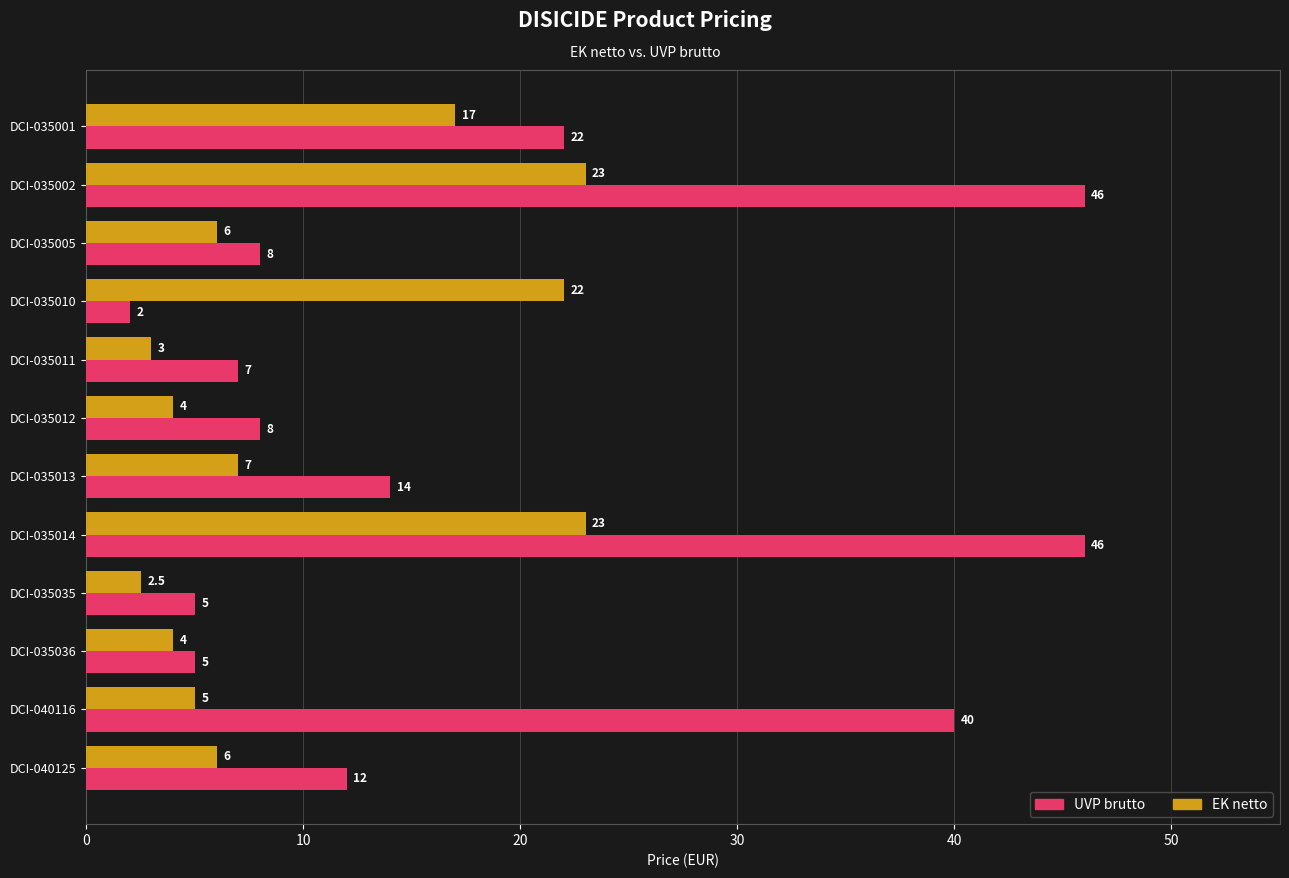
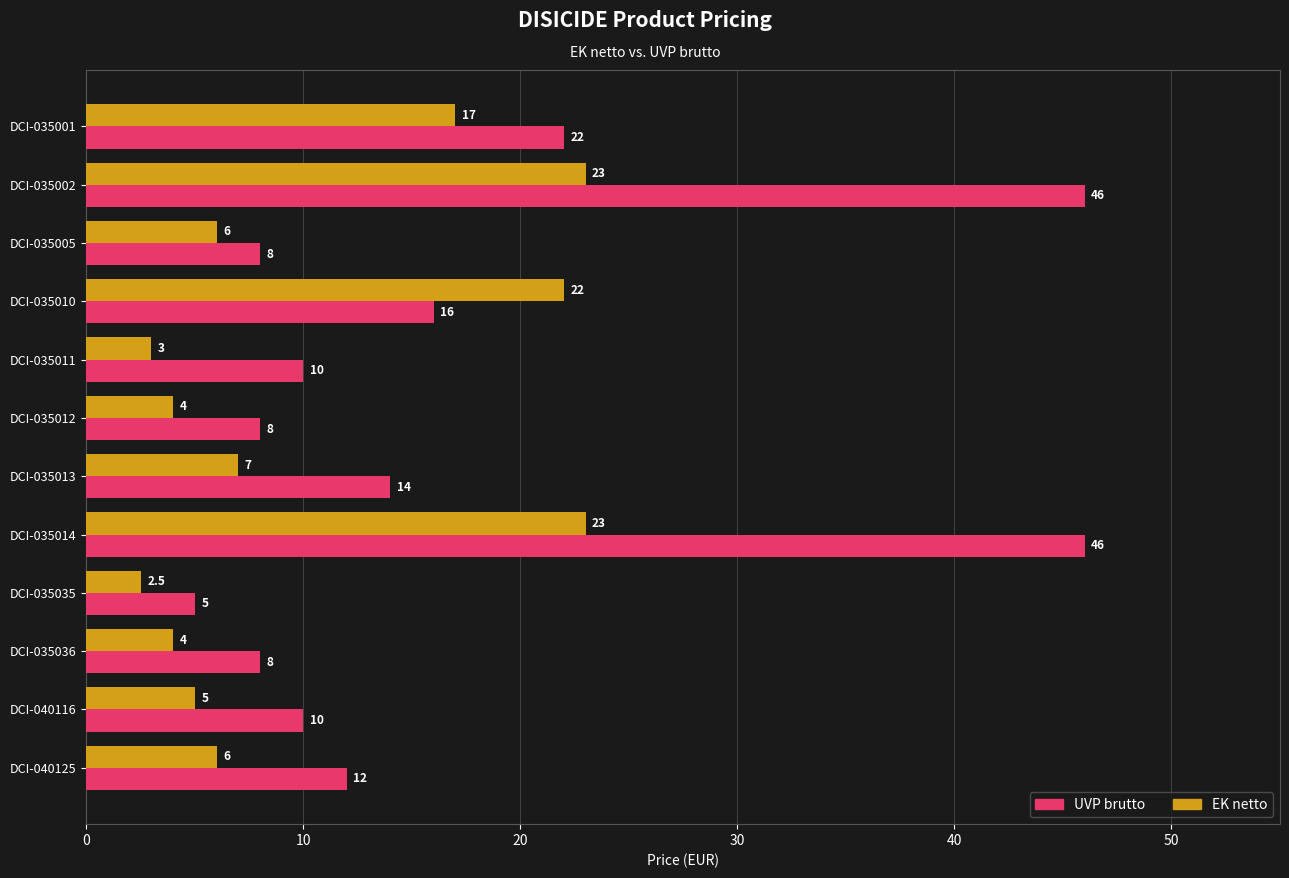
  {
    "UVP brutto": {
      "DCI-035001": 22,
      "DCI-035002": 46,
      "DCI-035005": 8,
-     "DCI-035010": 2,
-     "DCI-035011": 7,
+     "DCI-035010": 16,
+     "DCI-035011": 10,
      "DCI-035012": 8,
      "DCI-035013": 14,
      "DCI-035014": 46,
      "DCI-035035": 5,
-     "DCI-035036": 5,
-     "DCI-040116": 40,
+     "DCI-035036": 8,
+     "DCI-040116": 10,
      "DCI-040125": 12
    },
    "EK netto": {
      "DCI-035001": 17,
      "DCI-035002": 23,
      "DCI-035005": 6,
      "DCI-035010": 22,
      "DCI-035011": 3,
      "DCI-035012": 4,
      "DCI-035013": 7,
      "DCI-035014": 23,
      "DCI-035035": 2.5,
      "DCI-035036": 4,
      "DCI-040116": 5,
      "DCI-040125": 6
    }
  }
